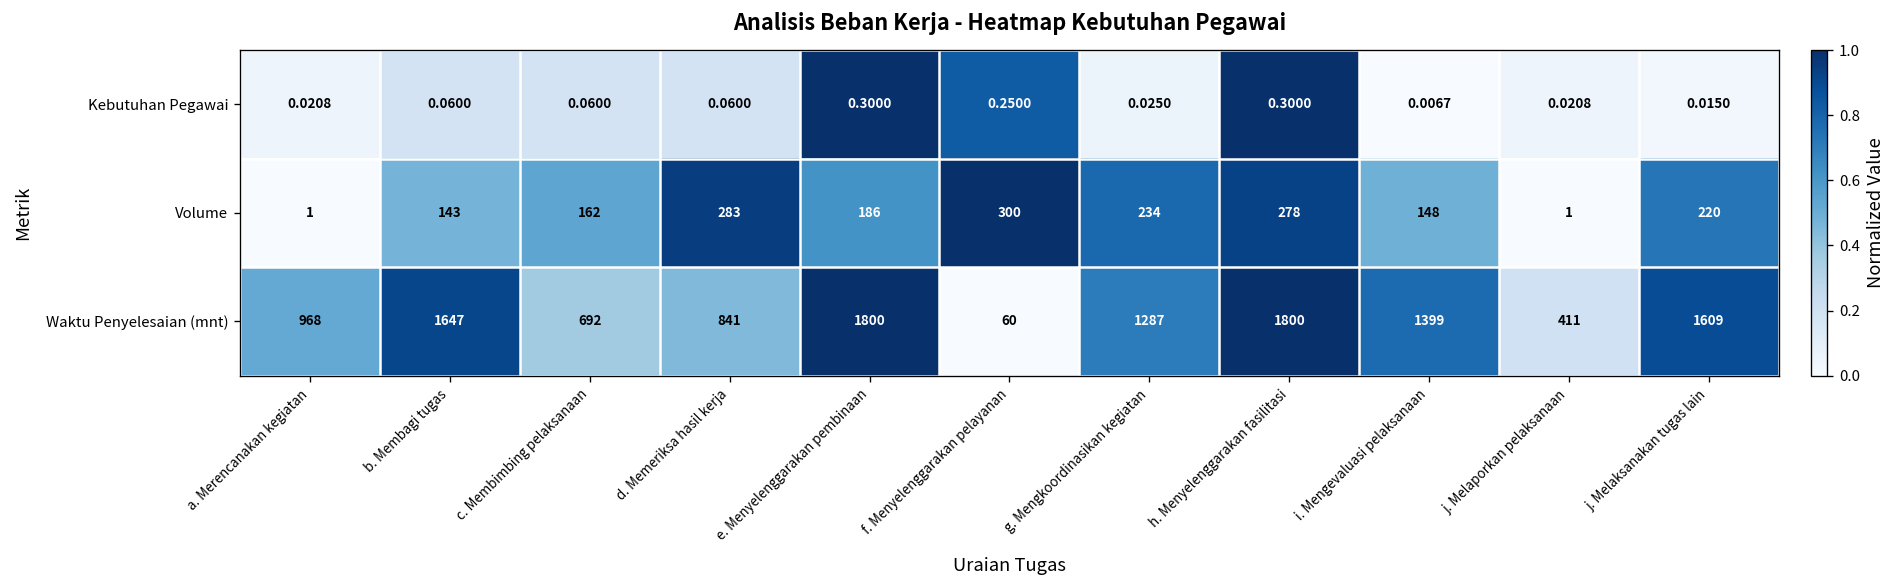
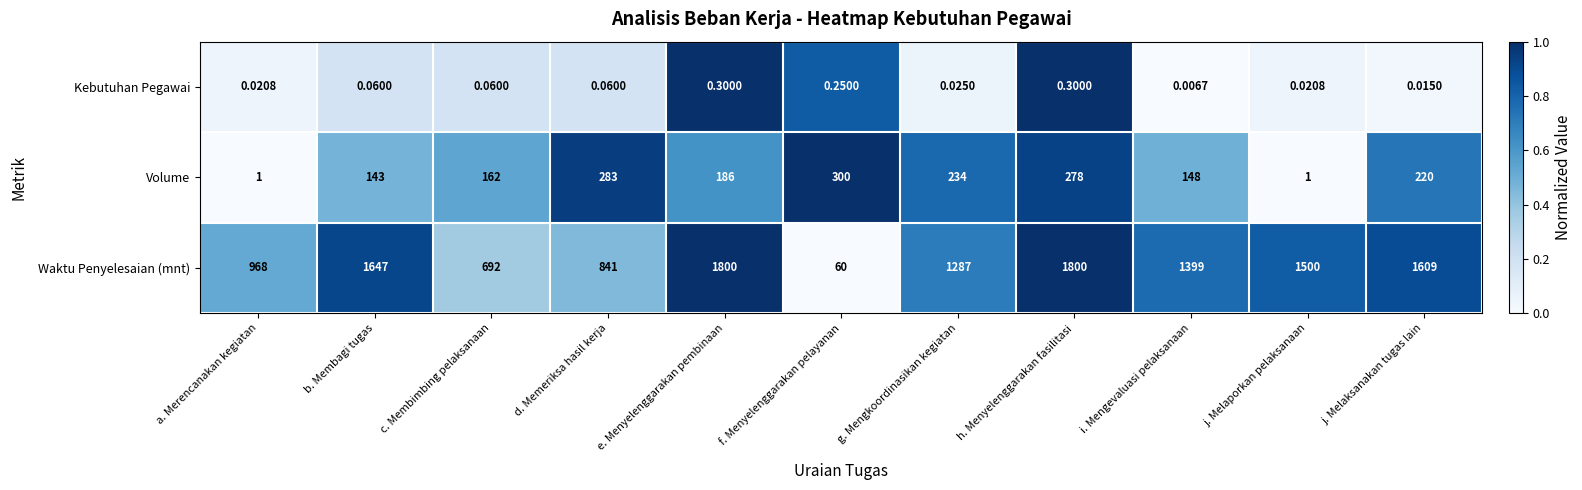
  {
    "Kebutuhan Pegawai": {
      "a. Merencanakan kegiatan": 0.0208,
      "b. Membagi tugas": 0.0600,
      "c. Membimbing pelaksanaan": 0.0600,
      "d. Memeriksa hasil kerja": 0.0600,
      "e. Menyelenggarakan pembinaan": 0.3000,
      "f. Menyelenggarakan pelayanan": 0.2500,
      "g. Mengkoordinasikan kegiatan": 0.0250,
      "h. Menyelenggarakan fasilitasi": 0.3000,
      "i. Mengevaluasi pelaksanaan": 0.0067,
      "j. Melaporkan pelaksanaan": 0.0208,
      "j. Melaksanakan tugas lain": 0.0150
    },
    "Volume": {
      "a. Merencanakan kegiatan": 1,
      "b. Membagi tugas": 143,
      "c. Membimbing pelaksanaan": 162,
      "d. Memeriksa hasil kerja": 283,
      "e. Menyelenggarakan pembinaan": 186,
      "f. Menyelenggarakan pelayanan": 300,
      "g. Mengkoordinasikan kegiatan": 234,
      "h. Menyelenggarakan fasilitasi": 278,
      "i. Mengevaluasi pelaksanaan": 148,
      "j. Melaporkan pelaksanaan": 1,
      "j. Melaksanakan tugas lain": 220
    },
    "Waktu Penyelesaian (mnt)": {
      "a. Merencanakan kegiatan": 968,
      "b. Membagi tugas": 1647,
      "c. Membimbing pelaksanaan": 692,
      "d. Memeriksa hasil kerja": 841,
      "e. Menyelenggarakan pembinaan": 1800,
      "f. Menyelenggarakan pelayanan": 60,
      "g. Mengkoordinasikan kegiatan": 1287,
      "h. Menyelenggarakan fasilitasi": 1800,
      "i. Mengevaluasi pelaksanaan": 1399,
-     "j. Melaporkan pelaksanaan": 411,
+     "j. Melaporkan pelaksanaan": 1500,
      "j. Melaksanakan tugas lain": 1609
    }
  }
